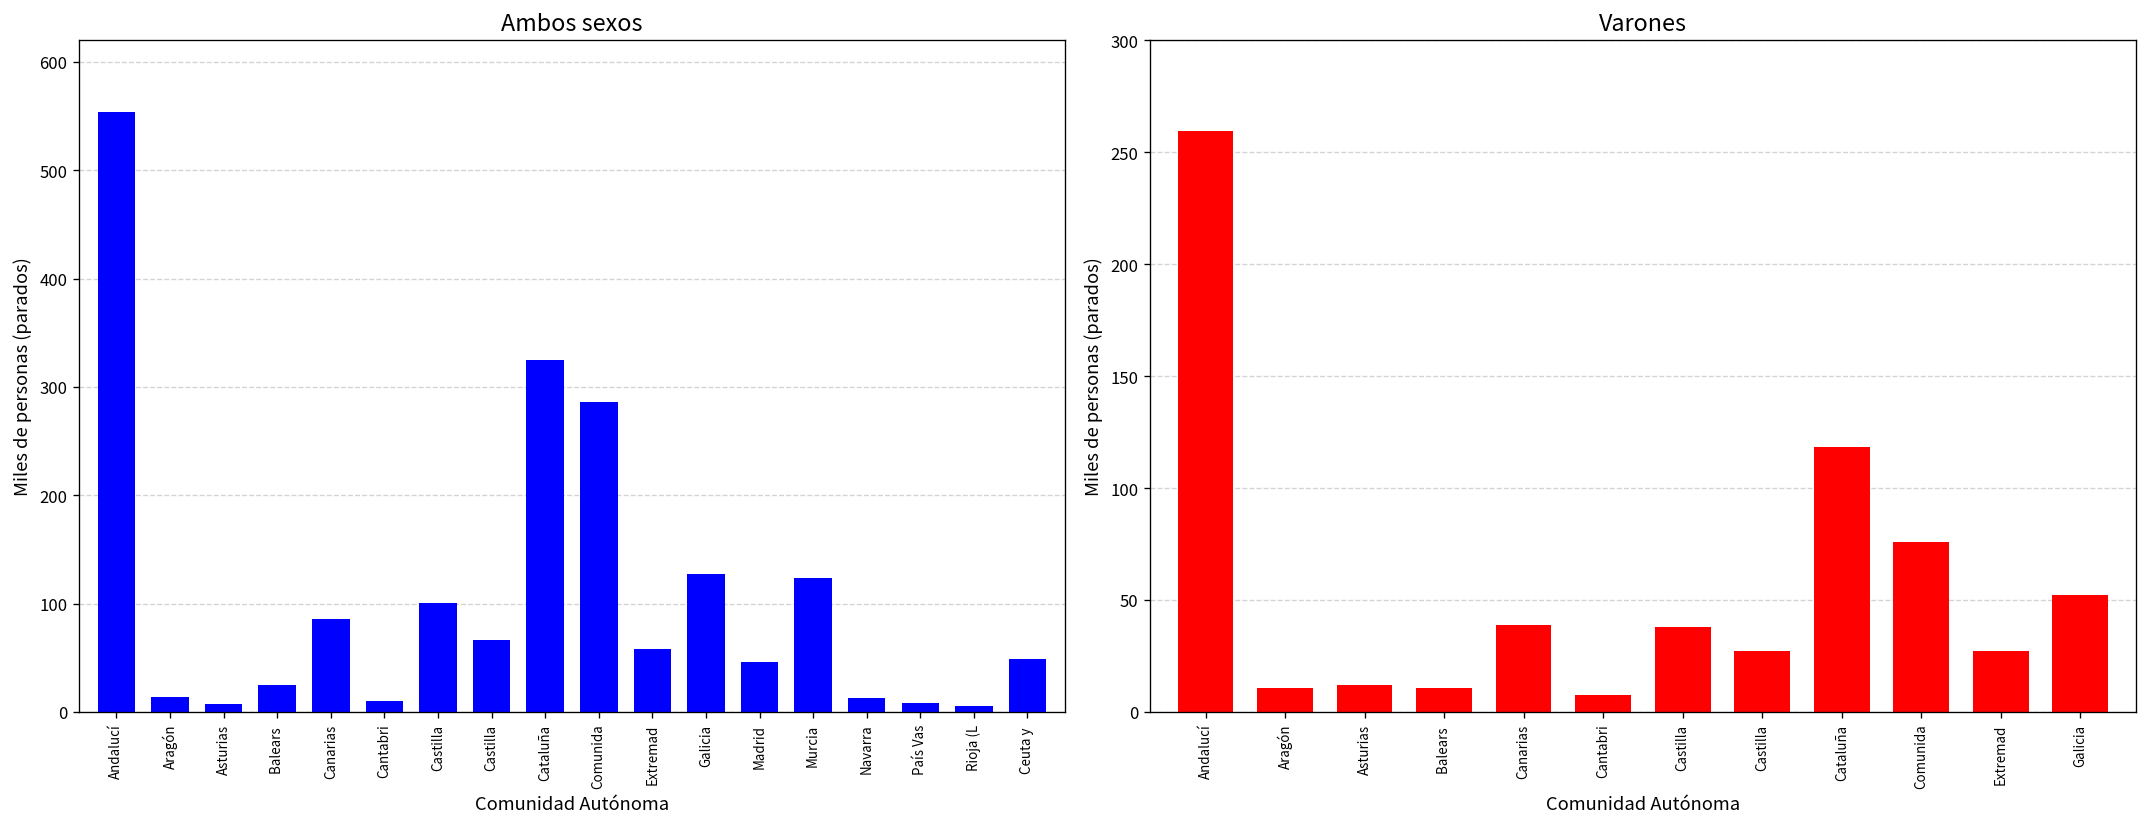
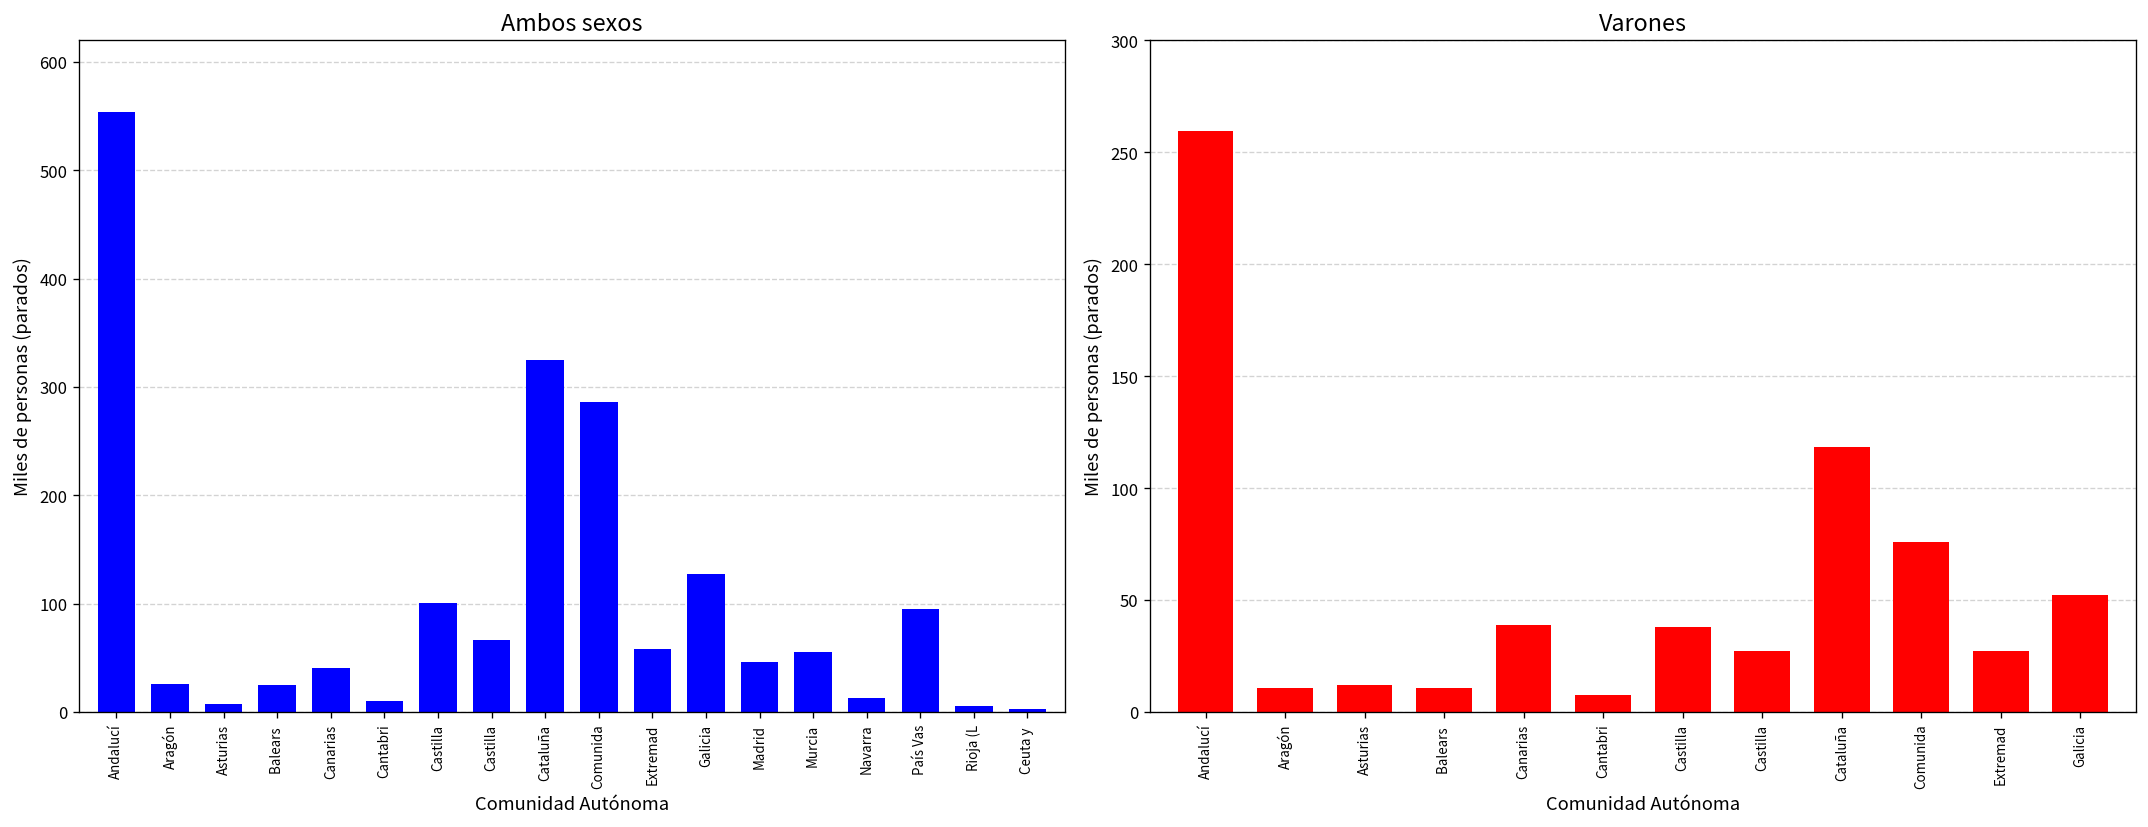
  {
    "Ambos sexos": {
      "Andalucí": 550,
-     "Aragón": 10,
+     "Aragón": 30,
      "Asturias": 10,
      "Balears": 20,
-     "Canarias": 90,
+     "Canarias": 40,
      "Cantabri": 10,
      "Cataluña": 320,
      "Comunida": 290,
      "Extremad": 60,
      "Galicia": 130,
      "Madrid": 50,
-     "Murcia": 120,
+     "Murcia": 60,
      "Navarra": 10,
-     "País Vas": 10,
+     "País Vas": 100,
      "Rioja (L": 10,
-     "Ceuta y": 50
+     "Ceuta y": 0
    },
    "Varones": {
      "Andalucí": 259,
      "Aragón": 11,
      "Asturias": 12,
      "Balears": 11,
      "Canarias": 39,
      "Cantabri": 8,
      "Cataluña": 118,
      "Comunida": 76,
      "Extremad": 27,
      "Galicia": 52
    }
  }
